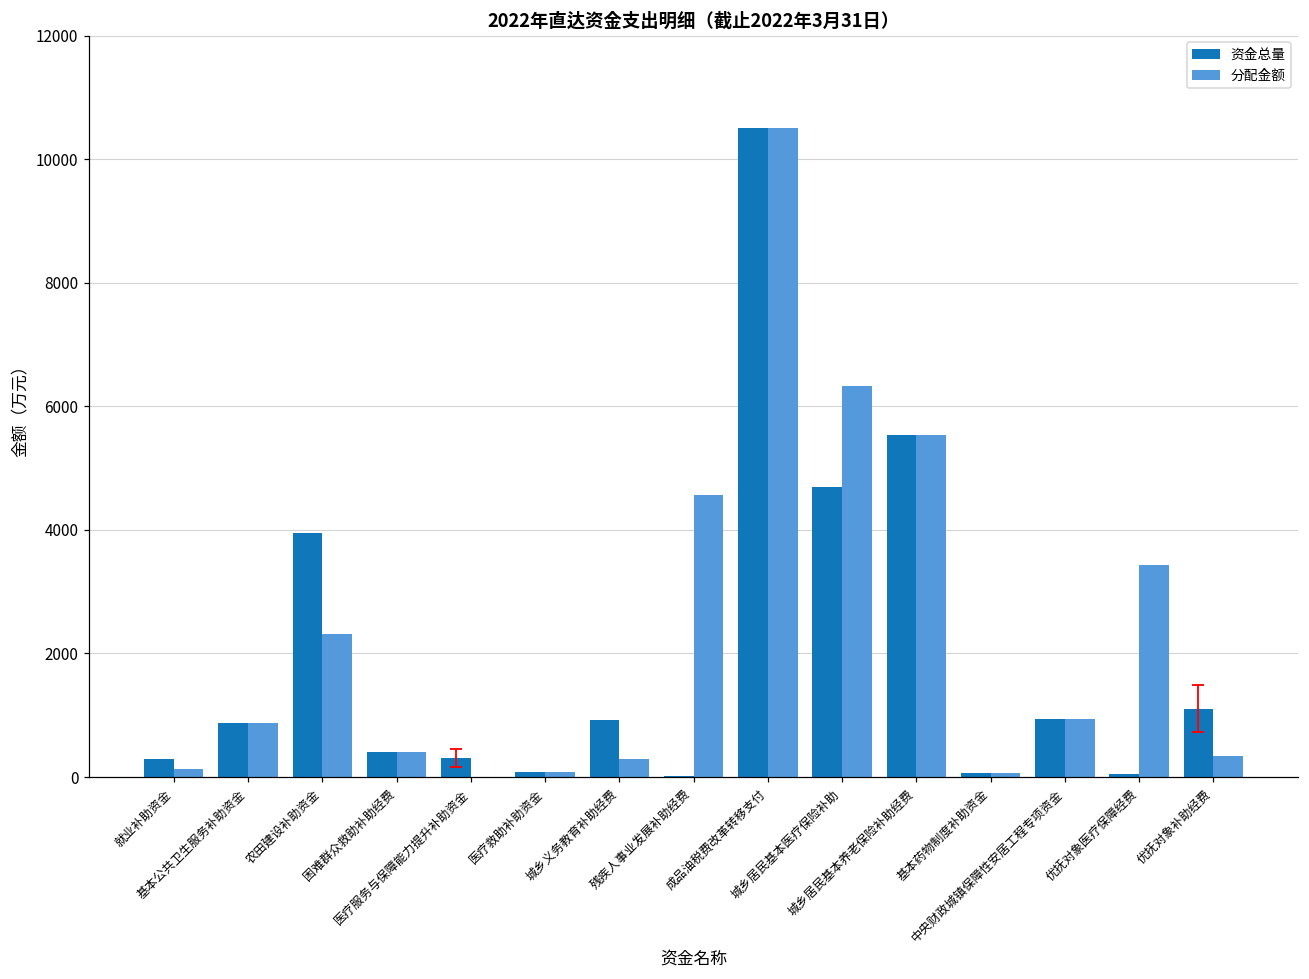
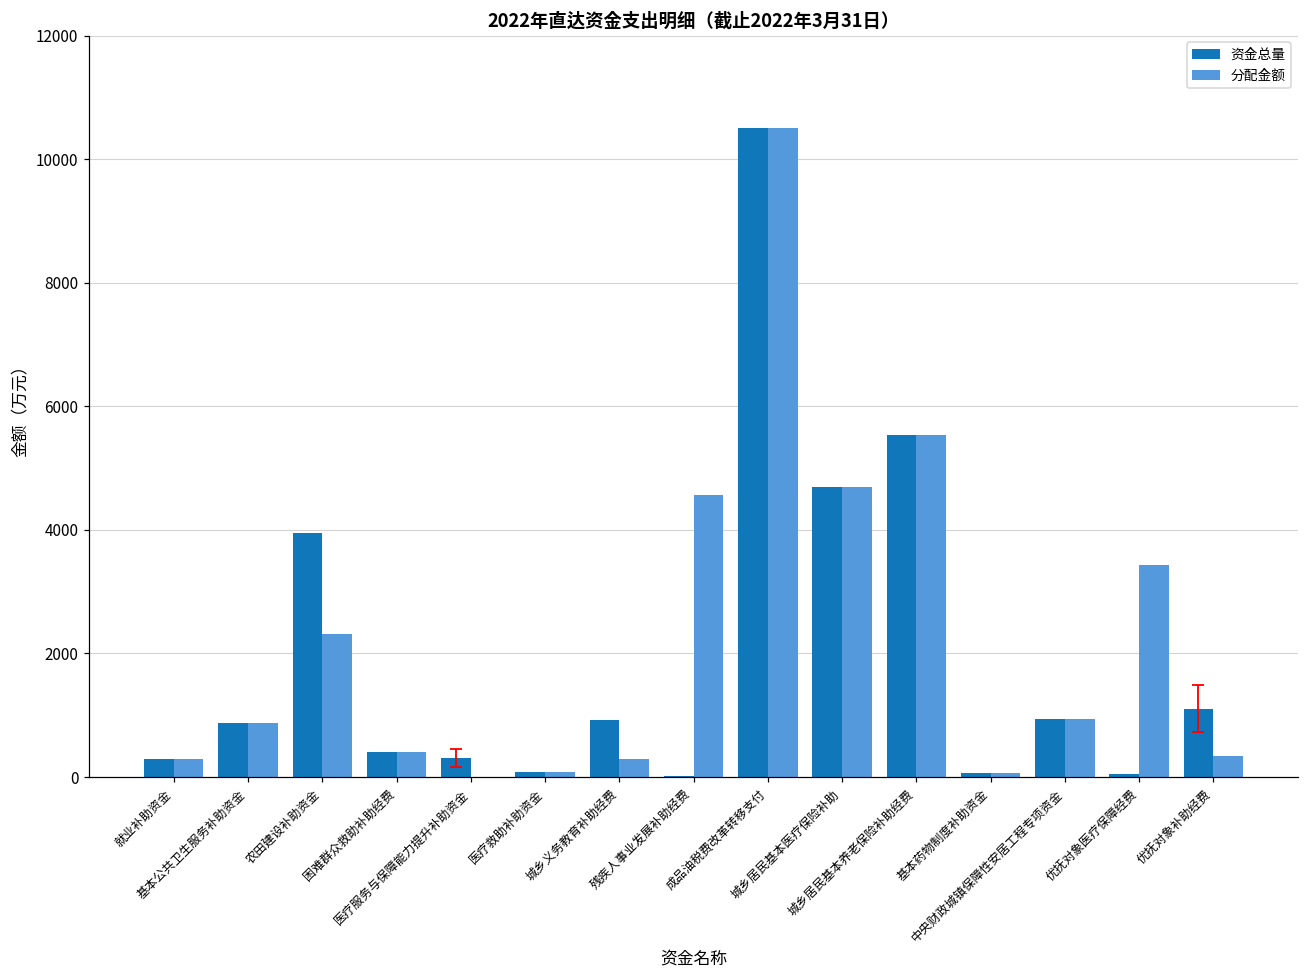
  {
    "分配金额": {
-     "就业补助资金": 100,
+     "就业补助资金": 300,
      "基本公共卫生服务补助资金": 900,
      "农田建设补助资金": 2300,
      "困难群众救助补助经费": 400,
      "医疗救助补助资金": 100,
      "城乡义务教育补助经费": 300,
      "残疾人事业发展补助经费": 4600,
      "成品油税费改革转移支付": 10500,
-     "城乡居民基本医疗保险补助": 6300,
+     "城乡居民基本医疗保险补助": 4700,
      "城乡居民基本养老保险补助经费": 5500,
      "基本药物制度补助资金": 100,
      "中央财政城镇保障性安居工程专项资金": 900,
      "优抚对象医疗保障经费": 3400,
      "优抚对象补助经费": 300
    }
  }
